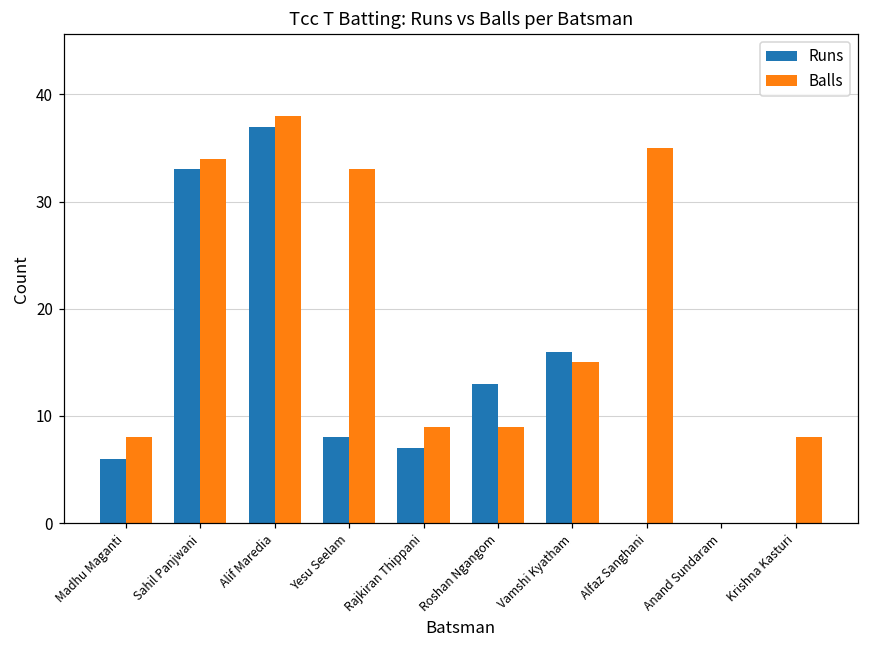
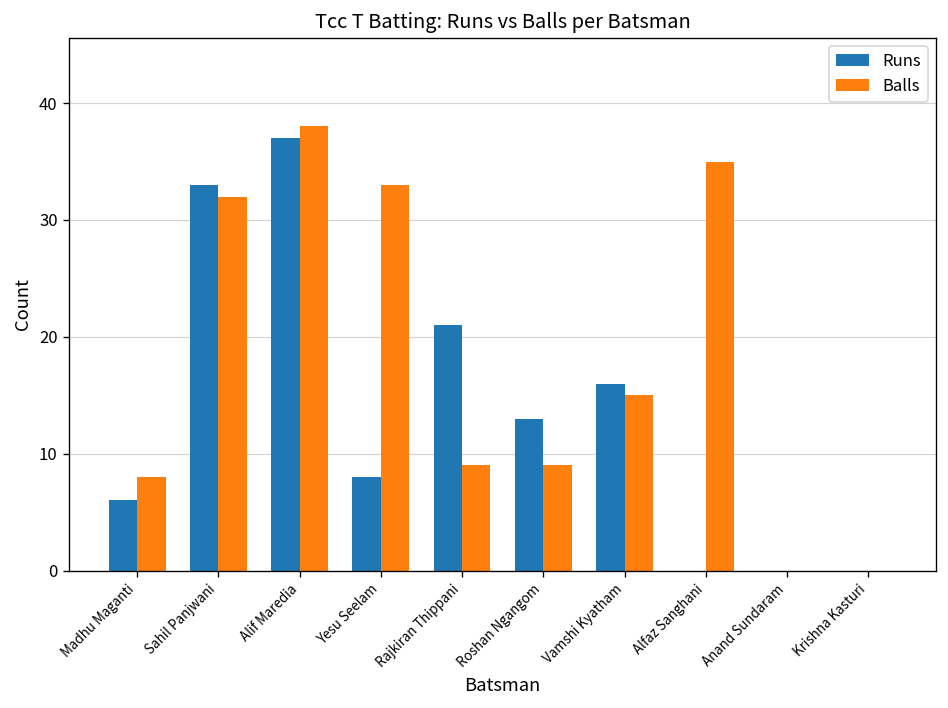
  {
    "Runs": {
      "Madhu Maganti": 6,
      "Sahil Panjwani": 33,
      "Alif Maredia": 37,
      "Yesu Seelam": 8,
-     "Rajkiran Thippani": 7,
+     "Rajkiran Thippani": 21,
      "Roshan Ngangom": 13,
      "Vamshi Kyatham": 16,
      "Alfaz Sanghani": 0,
      "Anand Sundaram": 0,
      "Krishna Kasturi": 0
    },
    "Balls": {
      "Madhu Maganti": 8,
-     "Sahil Panjwani": 34,
+     "Sahil Panjwani": 32,
      "Alif Maredia": 38,
      "Yesu Seelam": 33,
      "Rajkiran Thippani": 9,
      "Roshan Ngangom": 9,
      "Vamshi Kyatham": 15,
      "Alfaz Sanghani": 35,
      "Anand Sundaram": 0,
-     "Krishna Kasturi": 8
+     "Krishna Kasturi": 0
    }
  }
